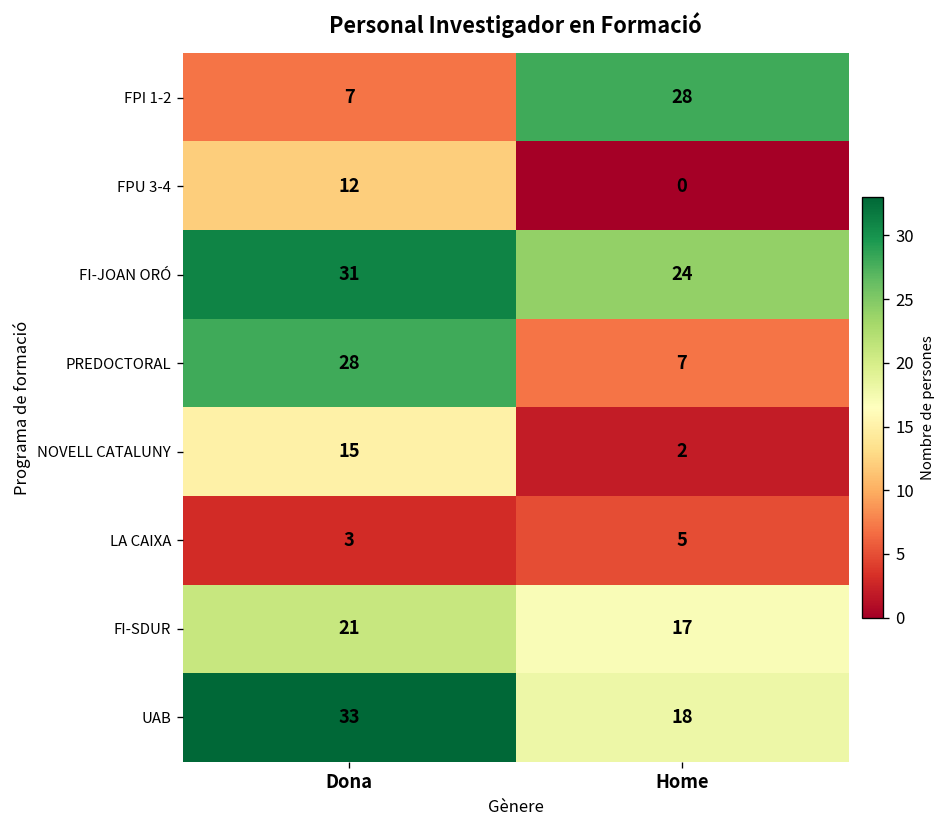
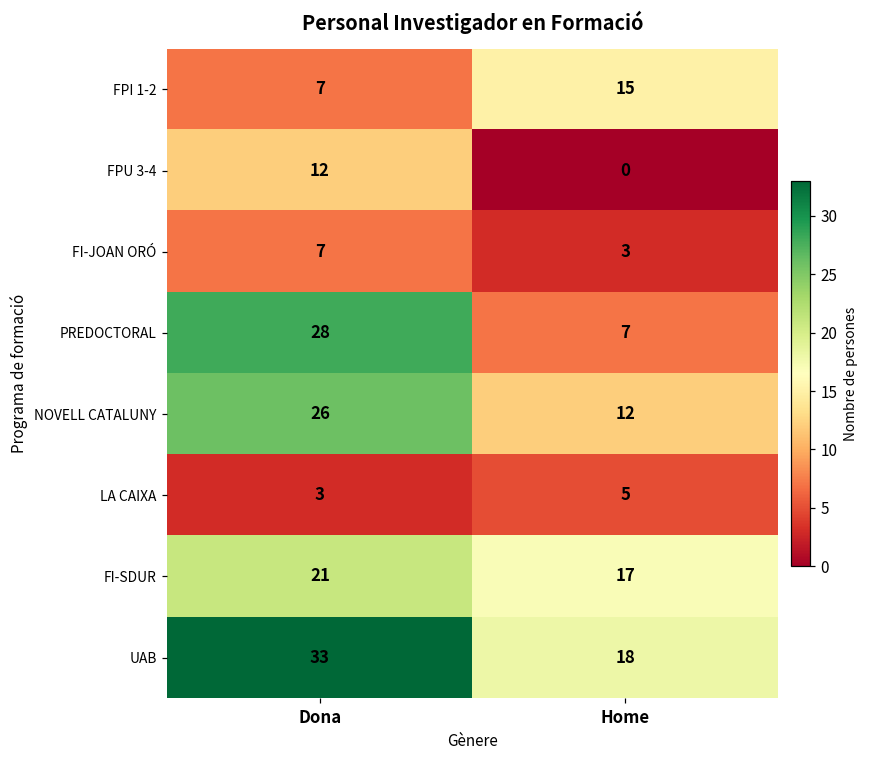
  {
    "FPI 1-2": {
      "Dona": 7,
-     "Home": 28
+     "Home": 15
    },
    "FPU 3-4": {
      "Dona": 12,
      "Home": 0
    },
    "FI-JOAN ORÓ": {
-     "Dona": 31,
-     "Home": 24
+     "Dona": 7,
+     "Home": 3
    },
    "PREDOCTORAL": {
      "Dona": 28,
      "Home": 7
    },
    "NOVELL CATALUNY": {
-     "Dona": 15,
-     "Home": 2
+     "Dona": 26,
+     "Home": 12
    },
    "LA CAIXA": {
      "Dona": 3,
      "Home": 5
    },
    "FI-SDUR": {
      "Dona": 21,
      "Home": 17
    },
    "UAB": {
      "Dona": 33,
      "Home": 18
    }
  }
